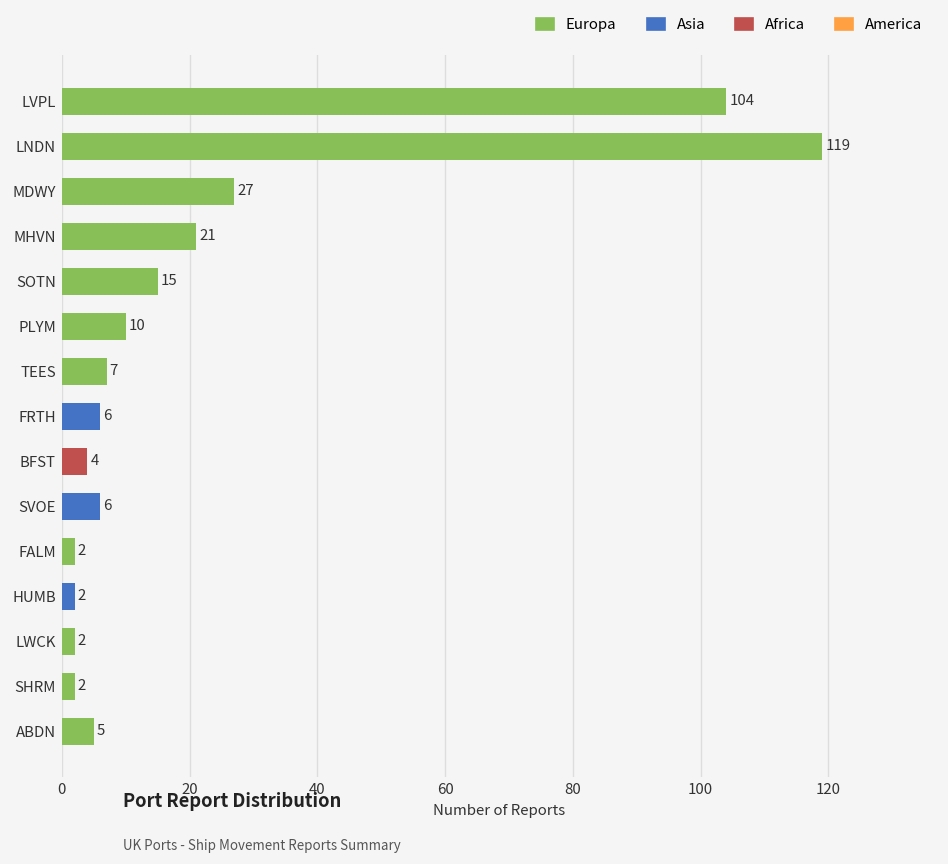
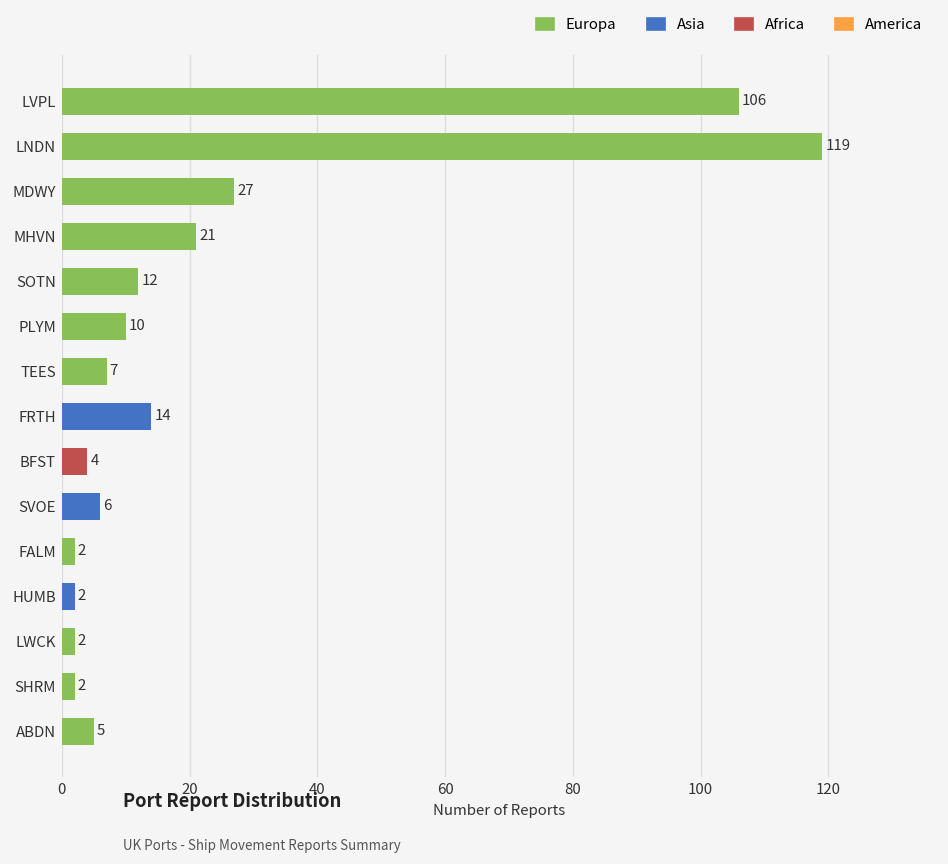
  {
-   "LVPL": 104,
+   "LVPL": 106,
    "LNDN": 119,
    "MDWY": 27,
    "MHVN": 21,
-   "SOTN": 15,
+   "SOTN": 12,
    "PLYM": 10,
    "TEES": 7,
-   "FRTH": 6,
+   "FRTH": 14,
    "BFST": 4,
    "SVOE": 6,
    "FALM": 2,
    "HUMB": 2,
    "LWCK": 2,
    "SHRM": 2,
    "ABDN": 5
  }
